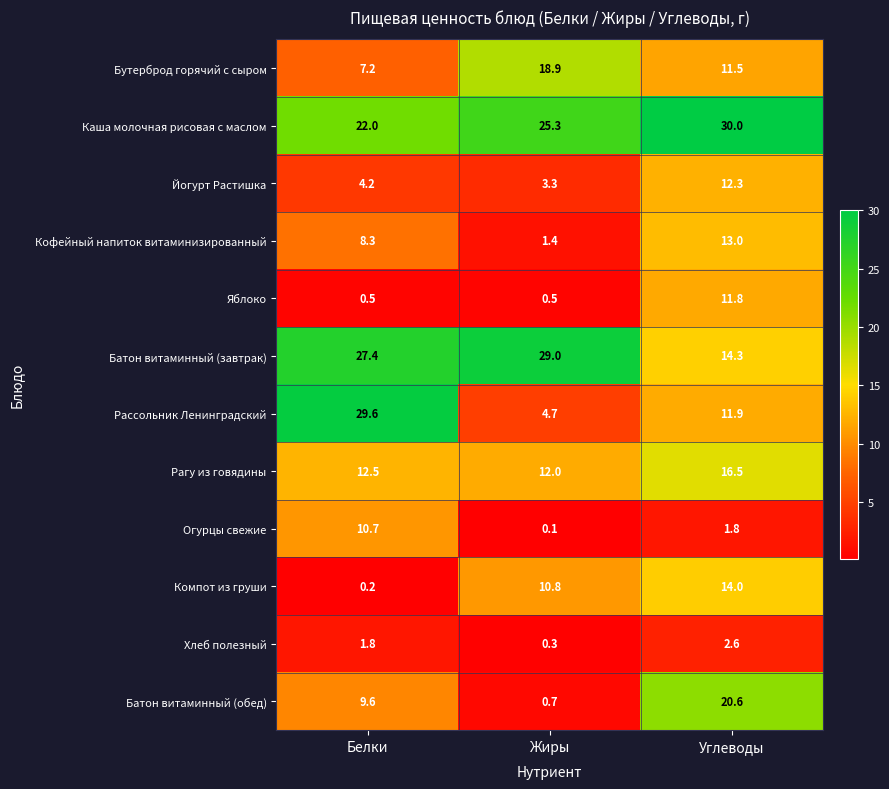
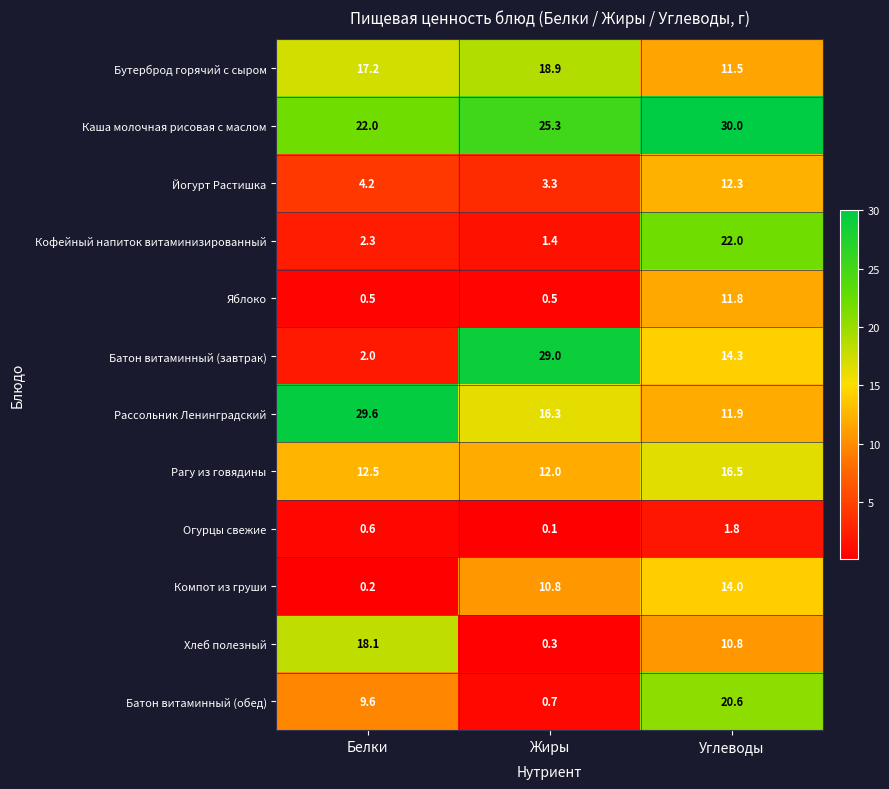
  {
    "Бутерброд горячий с сыром": {
-     "Белки": 7.2,
+     "Белки": 17.2,
      "Жиры": 18.9,
      "Углеводы": 11.5
    },
    "Каша молочная рисовая с маслом": {
      "Белки": 22.0,
      "Жиры": 25.3,
      "Углеводы": 30.0
    },
    "Йогурт Растишка": {
      "Белки": 4.2,
      "Жиры": 3.3,
      "Углеводы": 12.3
    },
    "Кофейный напиток витаминизированный": {
-     "Белки": 8.3,
+     "Белки": 2.3,
      "Жиры": 1.4,
-     "Углеводы": 13.0
+     "Углеводы": 22.0
    },
    "Яблоко": {
      "Белки": 0.5,
      "Жиры": 0.5,
      "Углеводы": 11.8
    },
    "Батон витаминный (завтрак)": {
-     "Белки": 27.4,
+     "Белки": 2.0,
      "Жиры": 29.0,
      "Углеводы": 14.3
    },
    "Рассольник Ленинградский": {
      "Белки": 29.6,
-     "Жиры": 4.7,
+     "Жиры": 16.3,
      "Углеводы": 11.9
    },
    "Рагу из говядины": {
      "Белки": 12.5,
      "Жиры": 12.0,
      "Углеводы": 16.5
    },
    "Огурцы свежие": {
-     "Белки": 10.7,
+     "Белки": 0.6,
      "Жиры": 0.1,
      "Углеводы": 1.8
    },
    "Компот из груши": {
      "Белки": 0.2,
      "Жиры": 10.8,
      "Углеводы": 14.0
    },
    "Хлеб полезный": {
-     "Белки": 1.8,
+     "Белки": 18.1,
      "Жиры": 0.3,
-     "Углеводы": 2.6
+     "Углеводы": 10.8
    },
    "Батон витаминный (обед)": {
      "Белки": 9.6,
      "Жиры": 0.7,
      "Углеводы": 20.6
    }
  }
